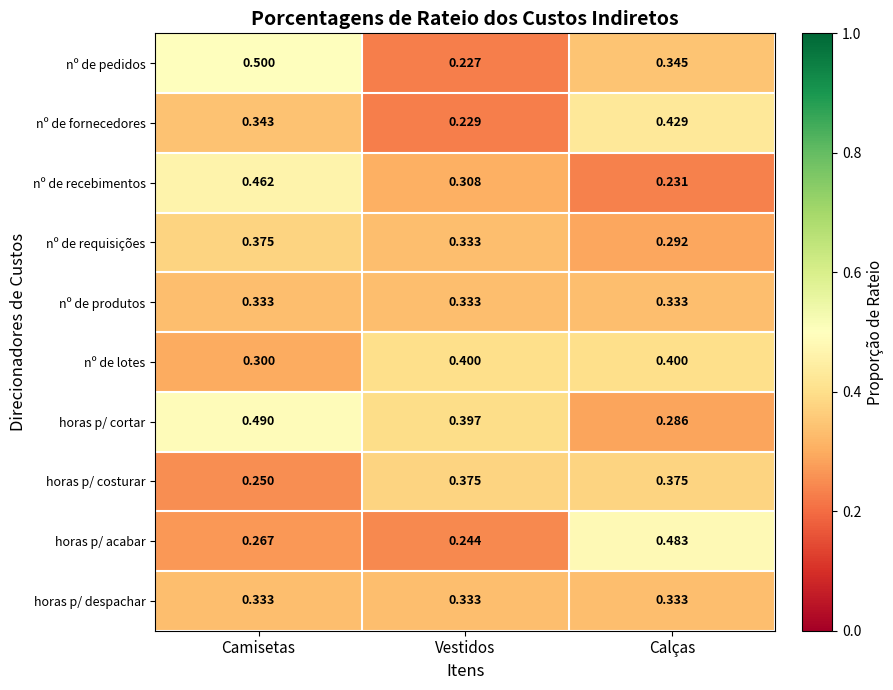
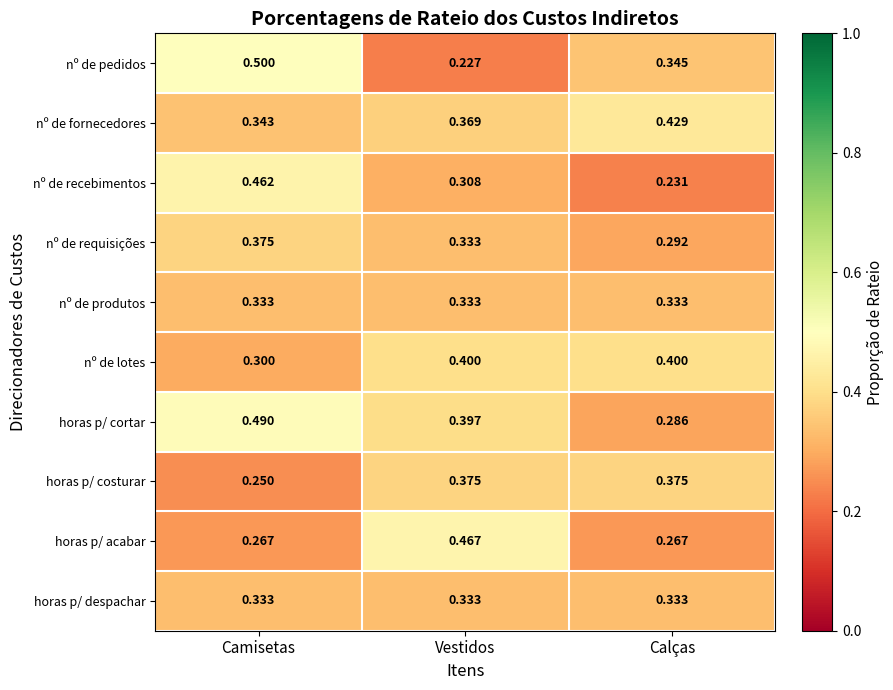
  {
    "nº de pedidos": {
      "Camisetas": 0.500,
      "Vestidos": 0.227,
      "Calças": 0.345
    },
    "nº de fornecedores": {
      "Camisetas": 0.343,
-     "Vestidos": 0.229,
+     "Vestidos": 0.369,
      "Calças": 0.429
    },
    "nº de recebimentos": {
      "Camisetas": 0.462,
      "Vestidos": 0.308,
      "Calças": 0.231
    },
    "nº de requisições": {
      "Camisetas": 0.375,
      "Vestidos": 0.333,
      "Calças": 0.292
    },
    "nº de produtos": {
      "Camisetas": 0.333,
      "Vestidos": 0.333,
      "Calças": 0.333
    },
    "nº de lotes": {
      "Camisetas": 0.300,
      "Vestidos": 0.400,
      "Calças": 0.400
    },
    "horas p/ cortar": {
      "Camisetas": 0.490,
      "Vestidos": 0.397,
      "Calças": 0.286
    },
    "horas p/ costurar": {
      "Camisetas": 0.250,
      "Vestidos": 0.375,
      "Calças": 0.375
    },
    "horas p/ acabar": {
      "Camisetas": 0.267,
-     "Vestidos": 0.244,
-     "Calças": 0.483
+     "Vestidos": 0.467,
+     "Calças": 0.267
    },
    "horas p/ despachar": {
      "Camisetas": 0.333,
      "Vestidos": 0.333,
      "Calças": 0.333
    }
  }
